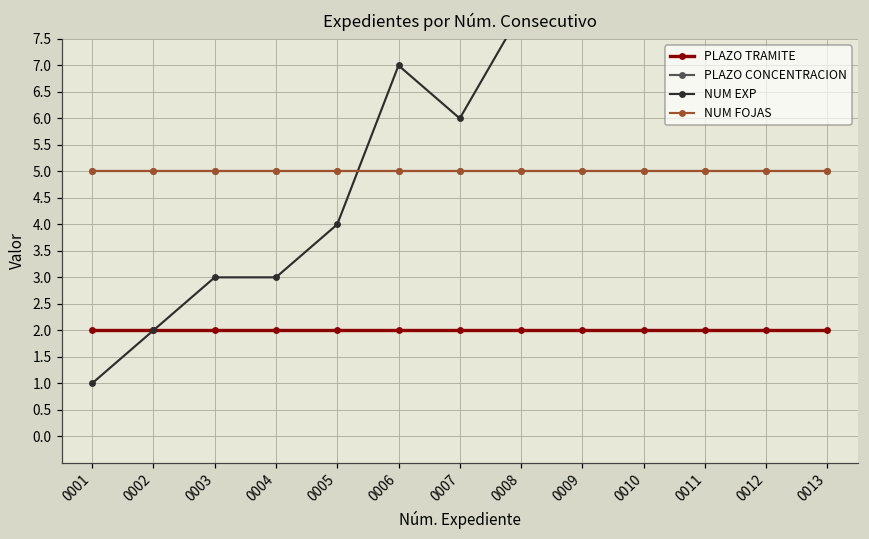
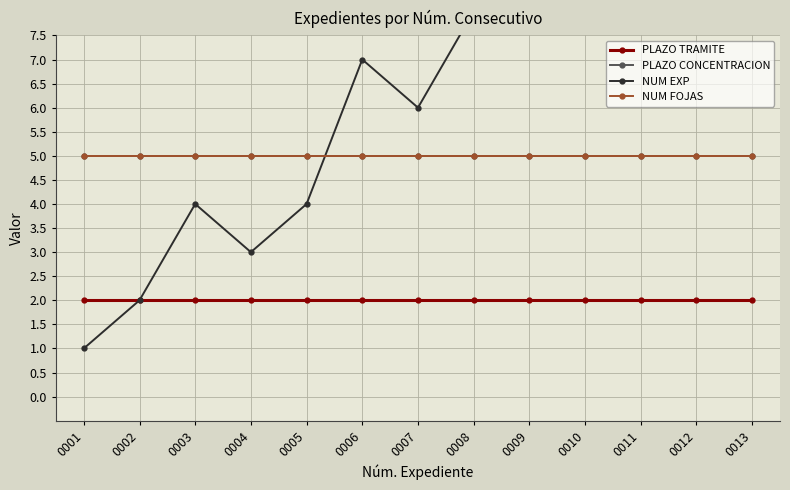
  {
    "PLAZO TRAMITE": {
      "0001": 2,
      "0003": 2,
      "0004": 2,
      "0005": 2,
      "0006": 2,
      "0007": 2,
      "0008": 2,
      "0009": 2,
      "0010": 2,
      "0011": 2,
      "0012": 2,
      "0013": 2
    },
    "NUM FOJAS": {
      "0001": 5,
      "0002": 5,
      "0003": 5,
      "0004": 5,
      "0005": 5,
      "0006": 5,
      "0007": 5,
      "0008": 5,
      "0009": 5,
      "0010": 5,
      "0011": 5,
      "0012": 5,
      "0013": 5
    },
    "NUM EXP": {
      "0001": 1,
-     "0003": 3,
+     "0003": 4,
      "0004": 3,
      "0005": 4,
      "0006": 7,
      "0007": 6
    }
  }
